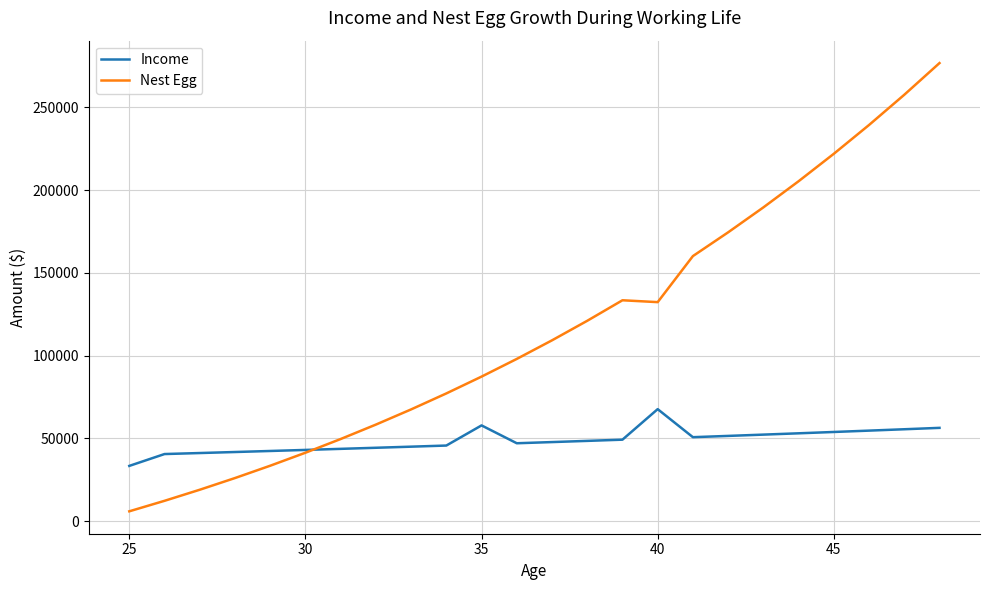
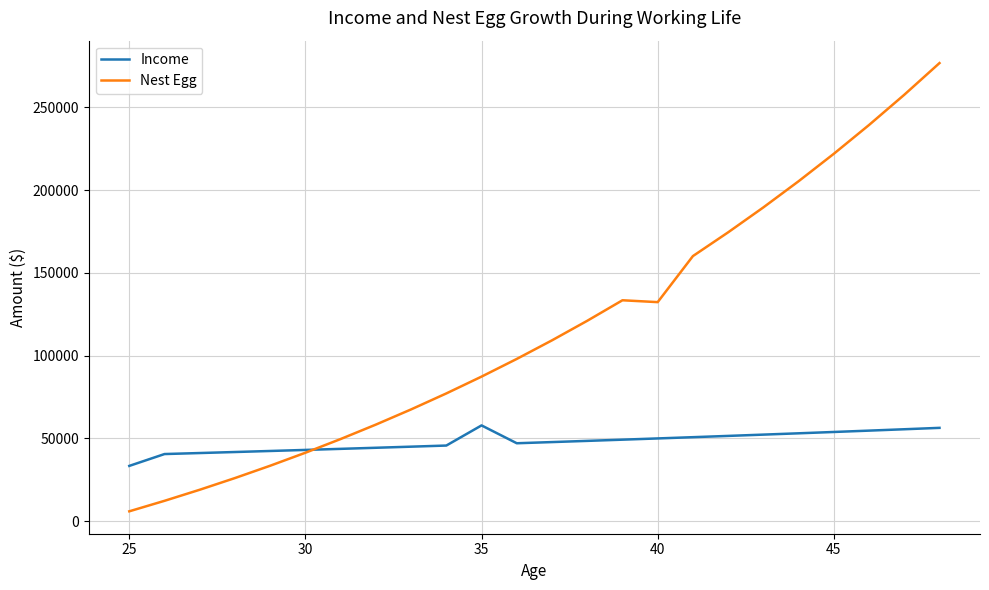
  {
    "Income": {
      "25": 33000,
      "30": 43000,
      "35": 58000,
-     "40": 68000,
+     "40": 50000,
      "45": 54000
    },
    "Nest Egg": {
      "25": 6000,
      "30": 41000,
      "35": 87000,
      "40": 132000,
      "45": 222000
    }
  }
